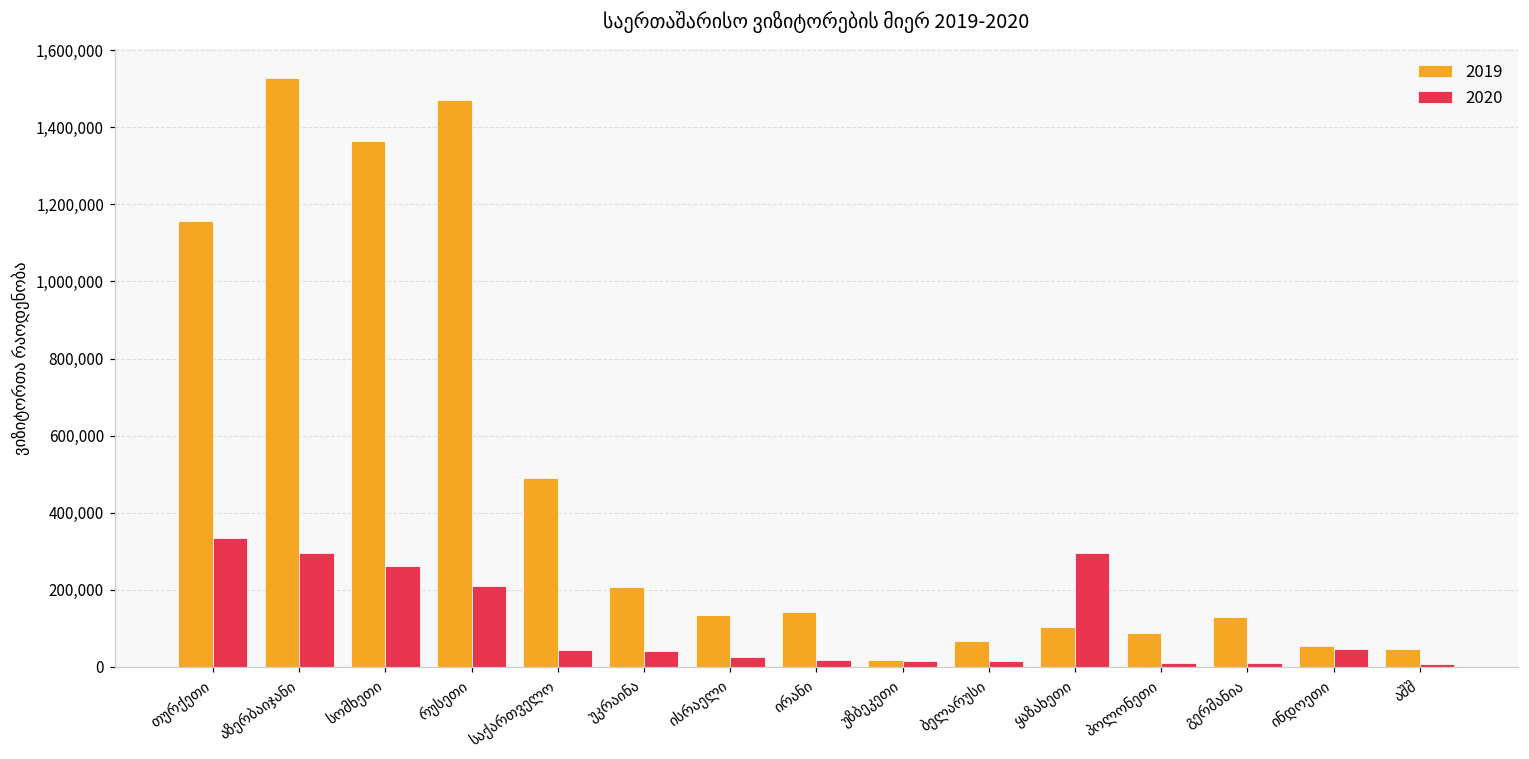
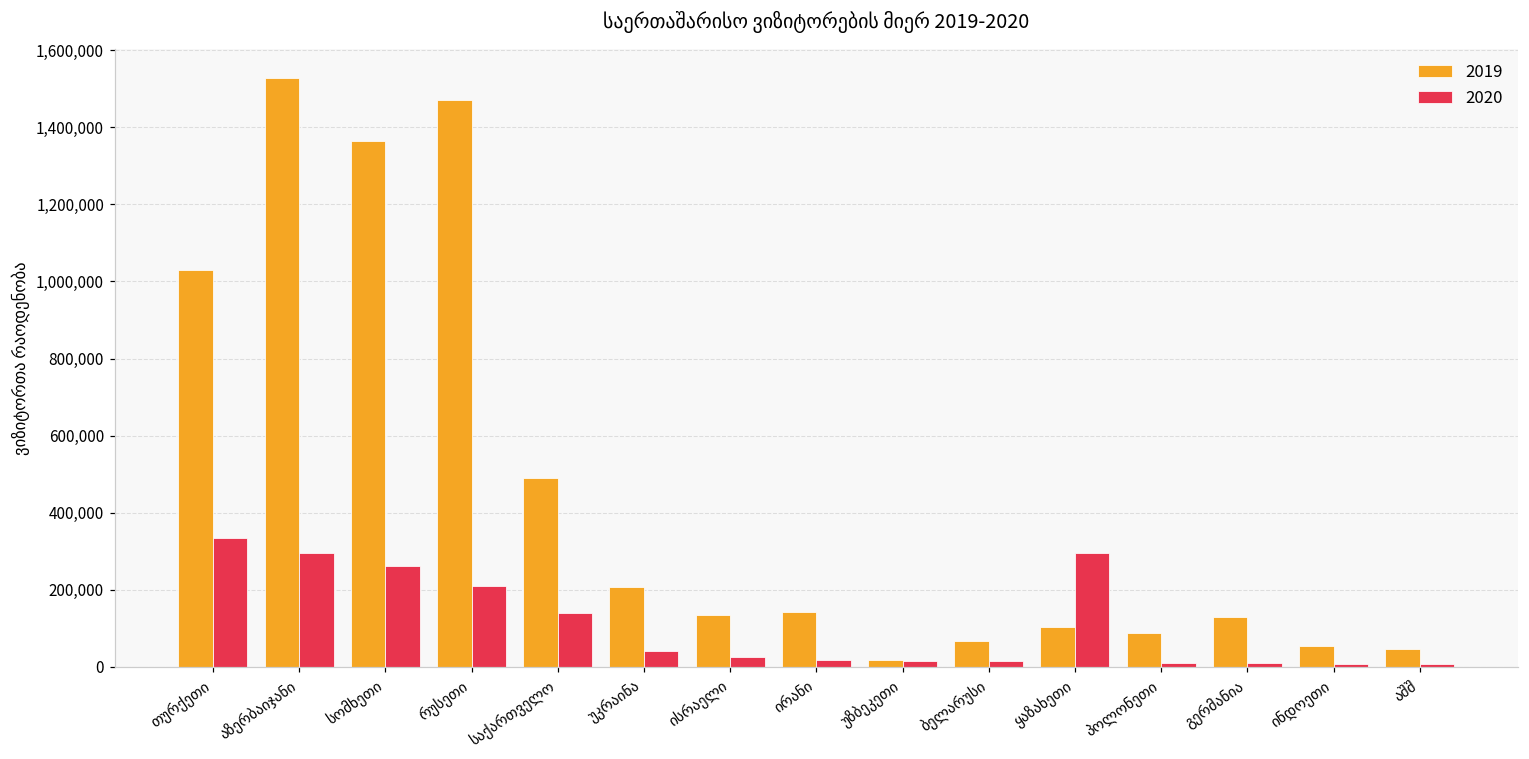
  {
    "2019": {
-     "თურქეთი": "1,160,000",
+     "თურქეთი": "1,030,000",
      "აზერბაიჯანი": "1,530,000",
      "სომხეთი": "1,370,000",
      "რუსეთი": "1,470,000",
      "საქართველო": "490,000",
      "უკრაინა": "210,000",
      "ისრაელი": "140,000",
      "ირანი": "140,000",
      "უზბეკეთი": "20,000",
      "ბელარუსი": "70,000",
      "ყაზახეთი": "100,000",
      "პოლონეთი": "90,000",
      "გერმანია": "130,000",
      "ინდოეთი": "50,000",
      "აშშ": "50,000"
    },
    "2020": {
      "თურქეთი": "340,000",
      "აზერბაიჯანი": "300,000",
      "სომხეთი": "260,000",
      "რუსეთი": "210,000",
-     "საქართველო": "40,000",
+     "საქართველო": "140,000",
      "უკრაინა": "40,000",
      "ისრაელი": "30,000",
      "ირანი": "20,000",
      "უზბეკეთი": "10,000",
      "ბელარუსი": "10,000",
      "ყაზახეთი": "290,000",
      "პოლონეთი": "10,000",
      "გერმანია": "10,000",
-     "ინდოეთი": "50,000",
+     "ინდოეთი": "10,000",
      "აშშ": "10,000"
    }
  }
